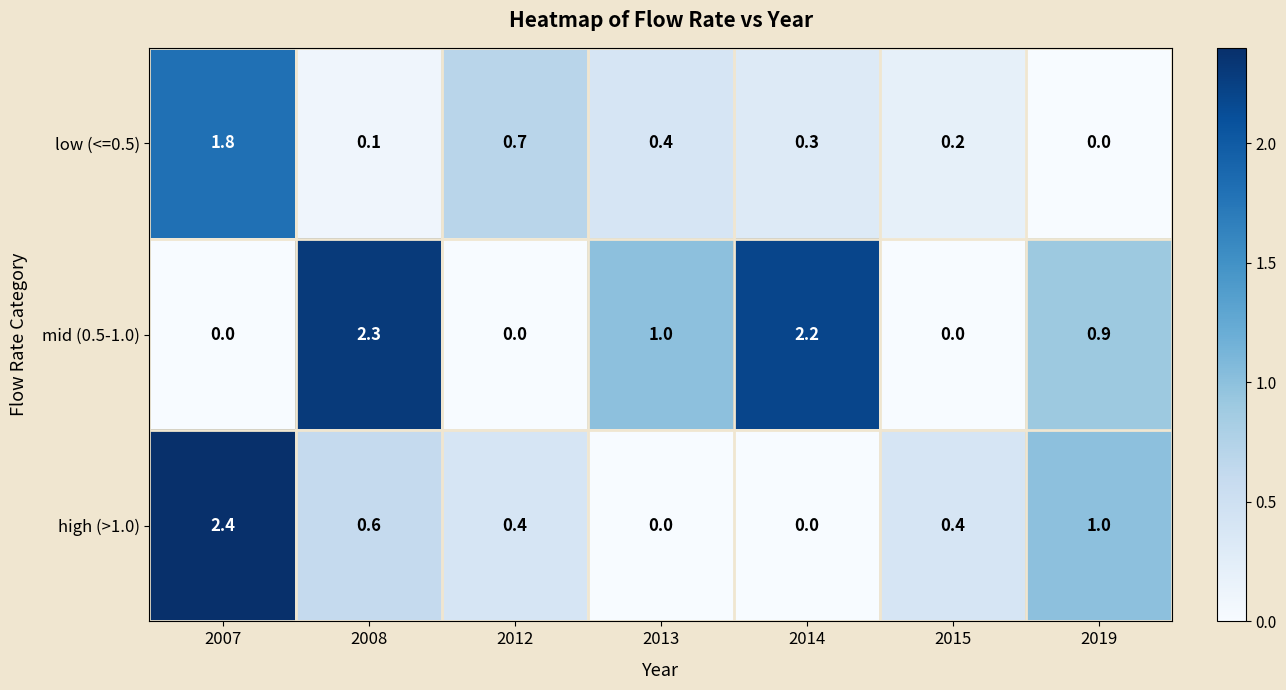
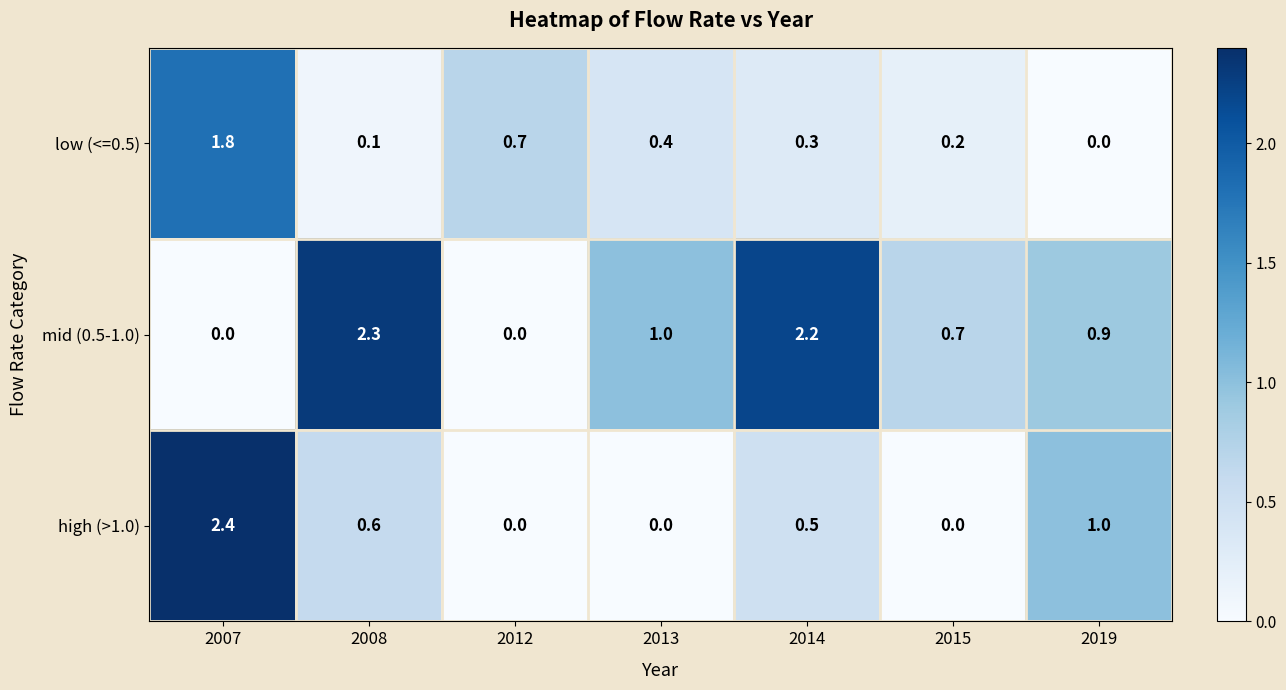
  {
    "low (<=0.5)": {
      "2007": 1.8,
      "2008": 0.1,
      "2012": 0.7,
      "2013": 0.4,
      "2014": 0.3,
      "2015": 0.2,
      "2019": 0.0
    },
    "mid (0.5-1.0)": {
      "2007": 0.0,
      "2008": 2.3,
      "2012": 0.0,
      "2013": 1.0,
      "2014": 2.2,
-     "2015": 0.0,
+     "2015": 0.7,
      "2019": 0.9
    },
    "high (>1.0)": {
      "2007": 2.4,
      "2008": 0.6,
-     "2012": 0.4,
+     "2012": 0.0,
      "2013": 0.0,
-     "2014": 0.0,
-     "2015": 0.4,
+     "2014": 0.5,
+     "2015": 0.0,
      "2019": 1.0
    }
  }
